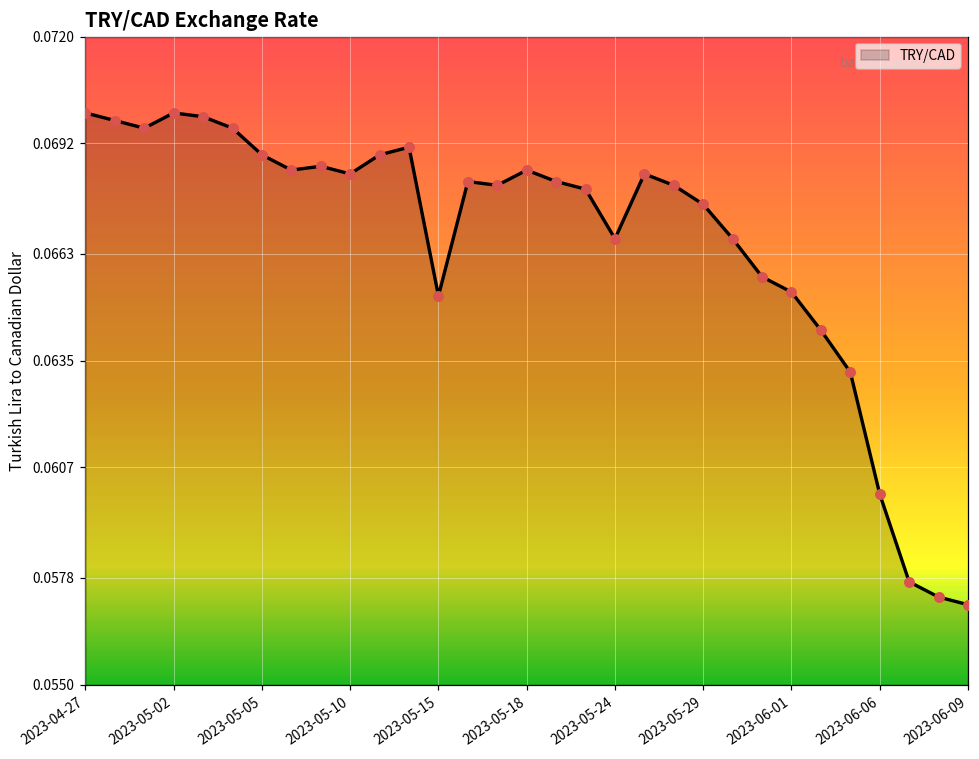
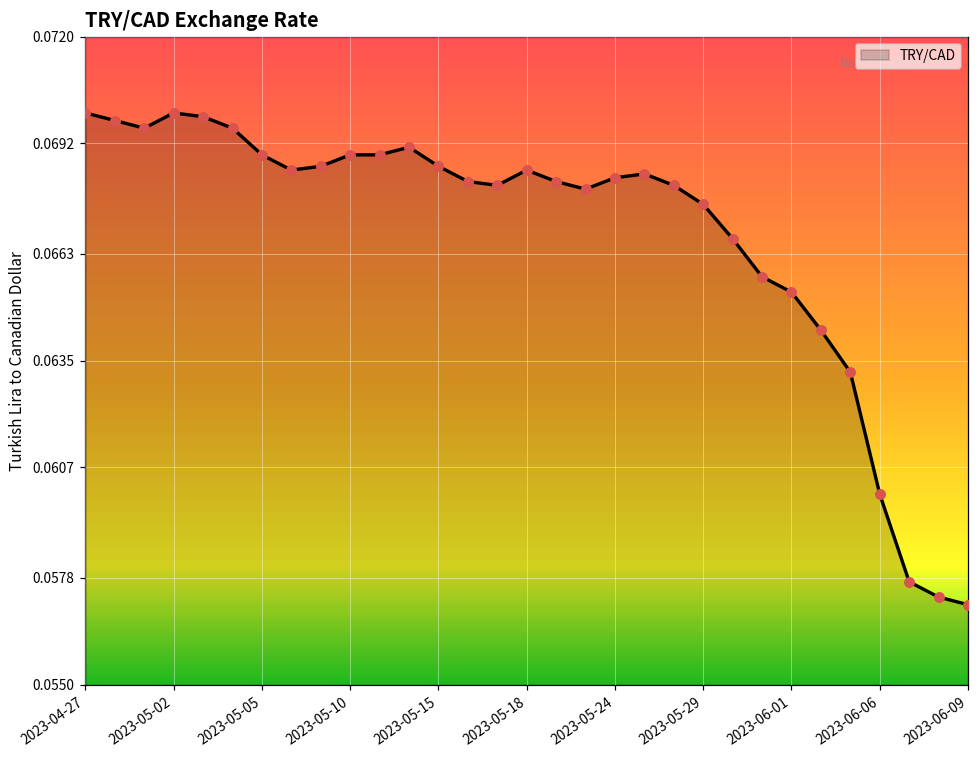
  {
    "2023-04-27": 0.0700,
    "2023-05-02": 0.0700,
    "2023-05-05": 0.0689,
-   "2023-05-10": 0.0684,
-   "2023-05-15": 0.0652,
+   "2023-05-10": 0.0689,
+   "2023-05-15": 0.0686,
    "2023-05-18": 0.0685,
-   "2023-05-24": 0.0667,
+   "2023-05-24": 0.0683,
    "2023-05-29": 0.0676,
    "2023-06-01": 0.0653,
    "2023-06-06": 0.0600,
    "2023-06-09": 0.0571
  }
